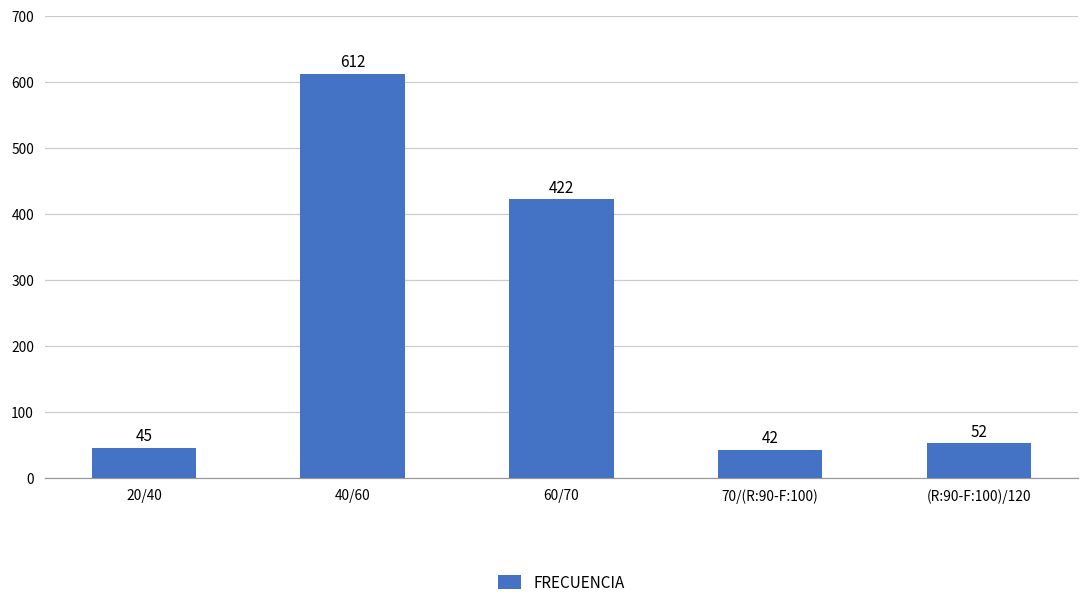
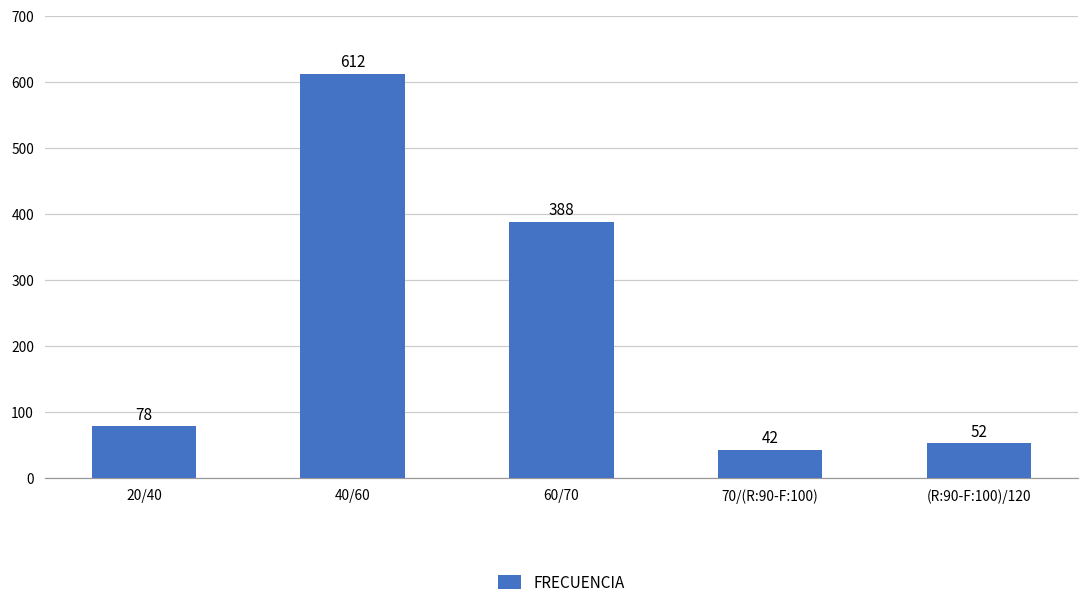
  {
-   "20/40": 45,
+   "20/40": 78,
    "40/60": 612,
-   "60/70": 422,
+   "60/70": 388,
    "70/(R:90-F:100)": 42,
    "(R:90-F:100)/120": 52
  }
